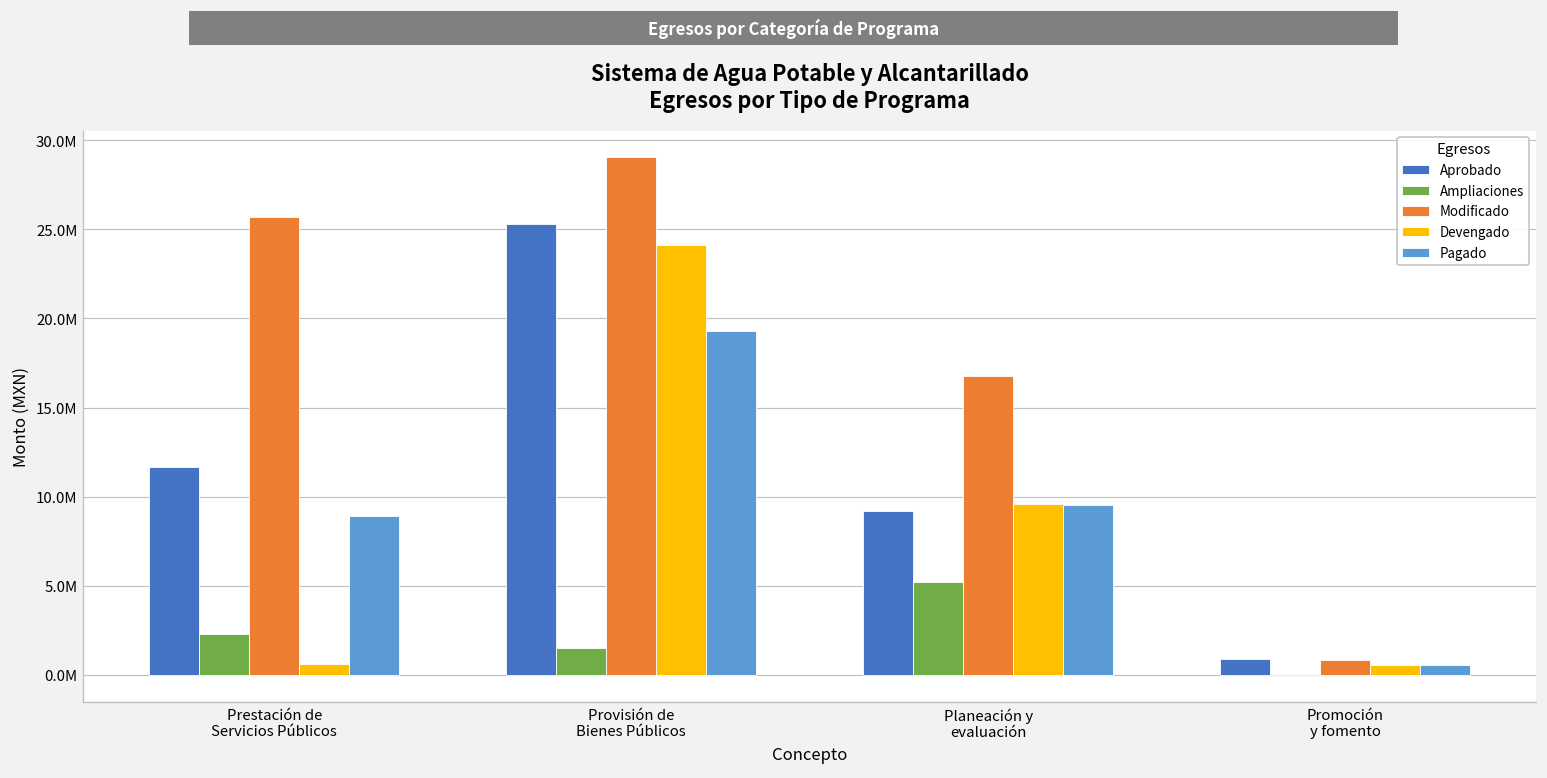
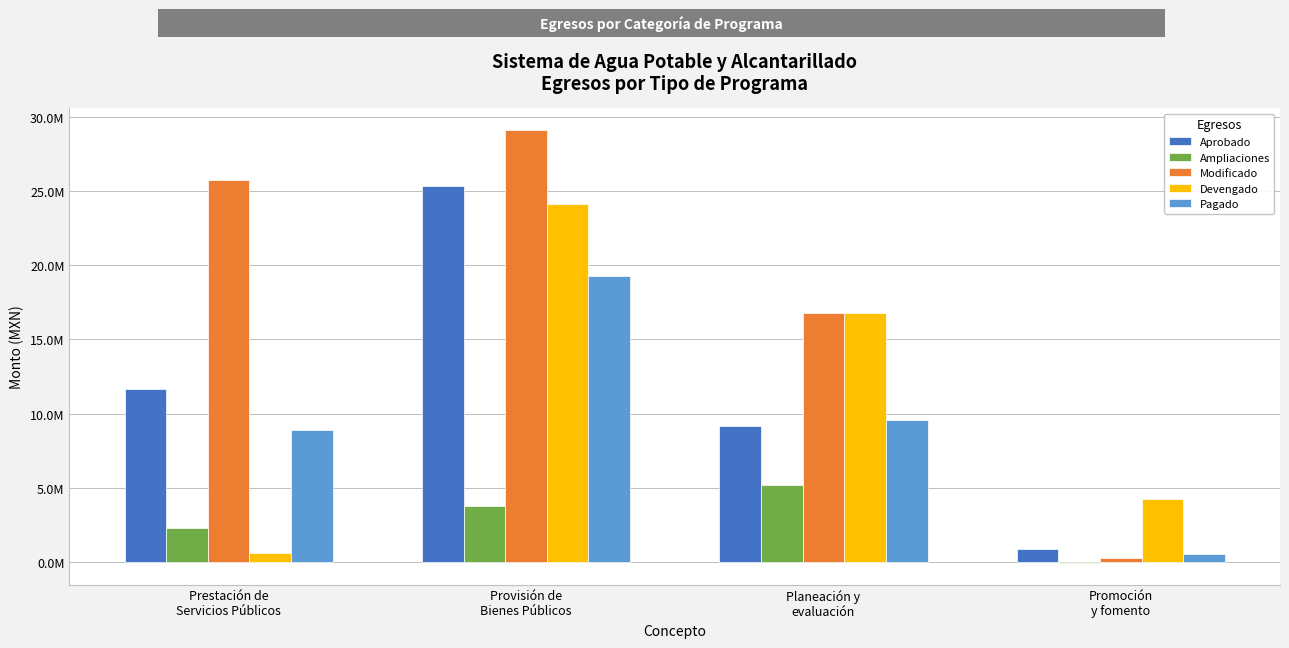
  {
    "Ampliaciones": {
      "Prestación de Servicios Públicos": 2300000,
-     "Provisión de Bienes Públicos": 1500000,
+     "Provisión de Bienes Públicos": 3800000,
      "Planeación y evaluación": 5200000
    },
    "Modificado": {
      "Prestación de Servicios Públicos": 25700000,
      "Provisión de Bienes Públicos": 29100000,
      "Planeación y evaluación": 16800000,
-     "Promoción y fomento": 800000
+     "Promoción y fomento": 300000
    },
    "Devengado": {
      "Prestación de Servicios Públicos": 600000,
      "Provisión de Bienes Públicos": 24100000,
-     "Planeación y evaluación": 9600000,
-     "Promoción y fomento": 500000
+     "Planeación y evaluación": 16800000,
+     "Promoción y fomento": 4300000
    }
  }
